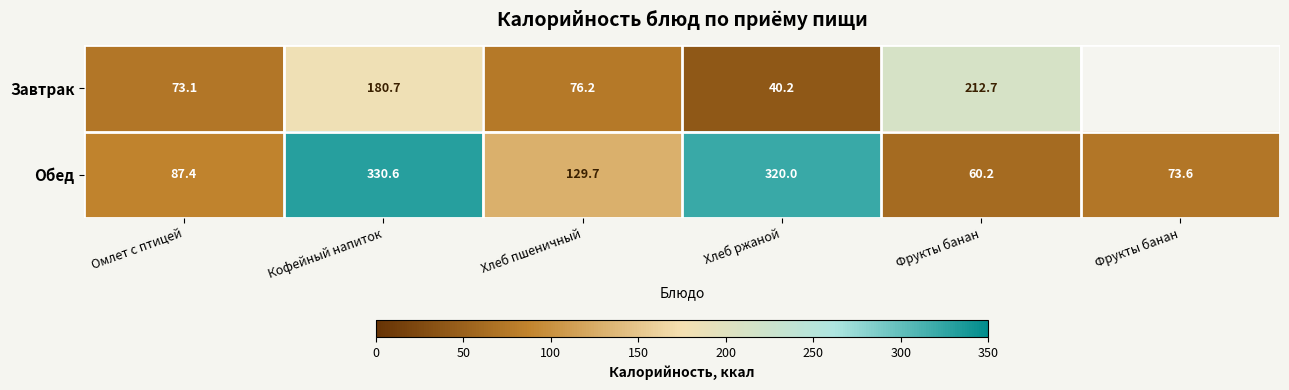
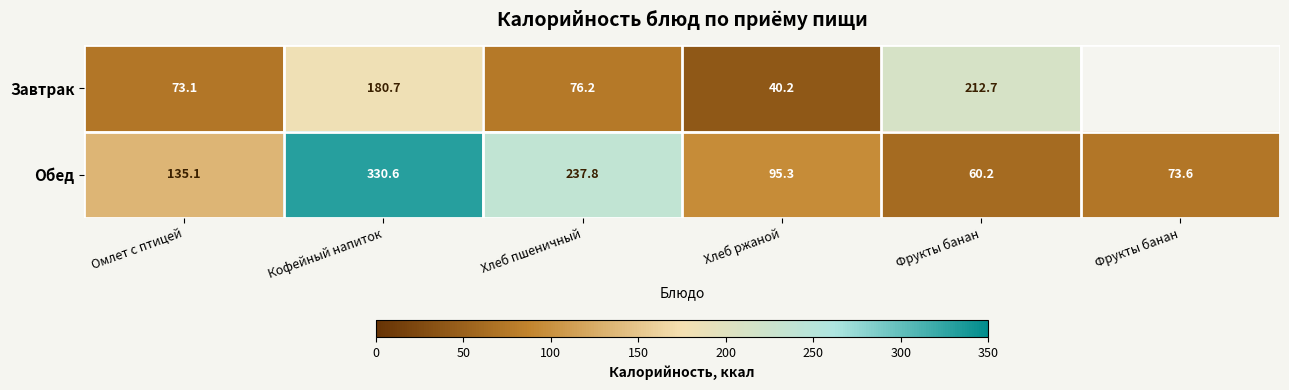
  {
    "Завтрак": {
      "Омлет с птицей": 73.1,
      "Кофейный напиток": 180.7,
      "Хлеб пшеничный": 76.2,
      "Хлеб ржаной": 40.2,
      "Фрукты банан": 212.7
    },
    "Обед": {
-     "Омлет с птицей": 87.4,
+     "Омлет с птицей": 135.1,
      "Кофейный напиток": 330.6,
-     "Хлеб пшеничный": 129.7,
-     "Хлеб ржаной": 320.0
+     "Хлеб пшеничный": 237.8,
+     "Хлеб ржаной": 95.3
    }
  }
